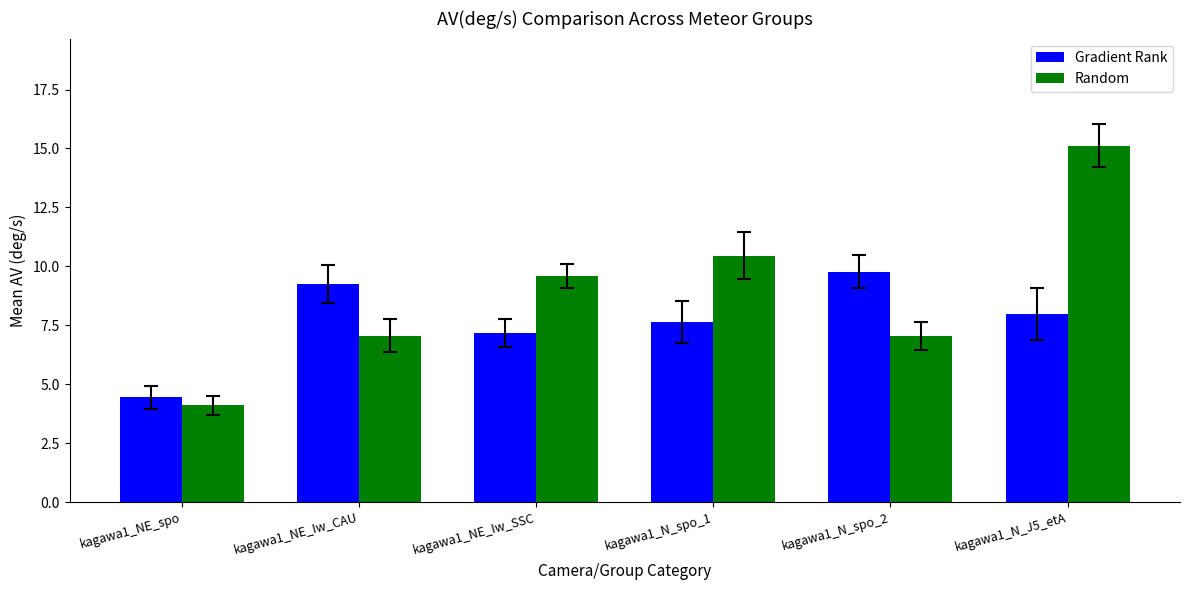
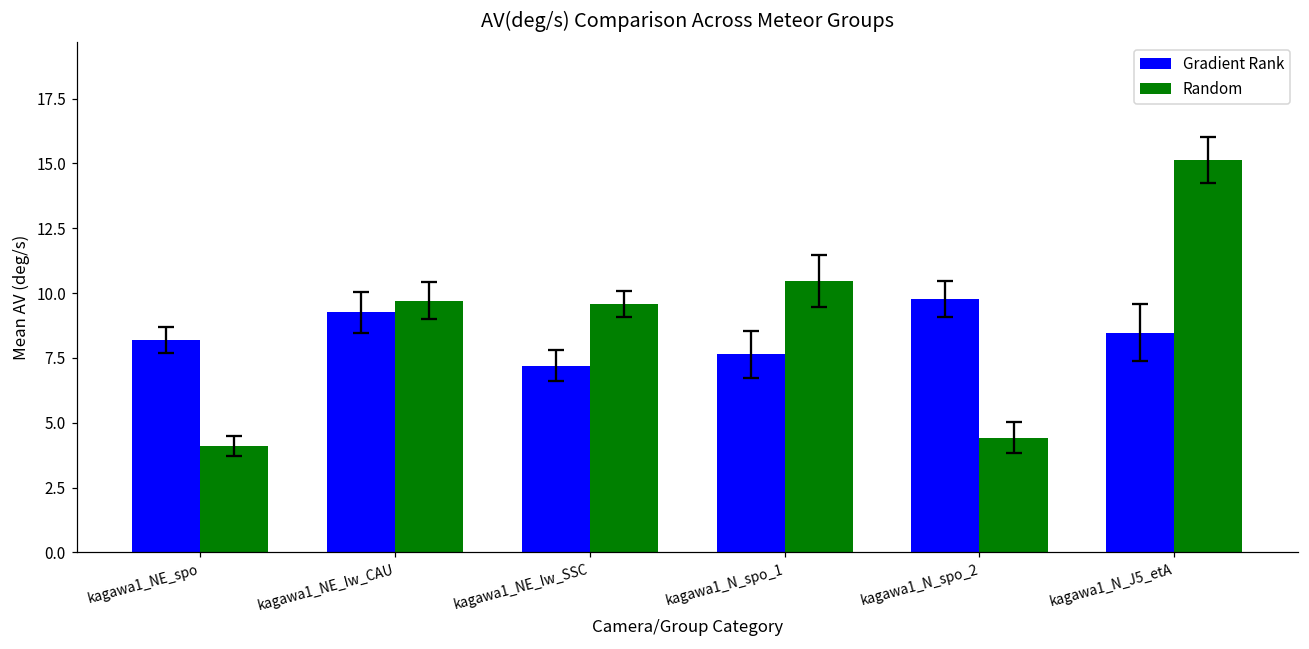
  {
    "Gradient Rank": {
-     "kagawa1_NE_spo": 4.4,
+     "kagawa1_NE_spo": 8.2,
      "kagawa1_NE_Iw_CAU": 9.3,
      "kagawa1_NE_Iw_SSC": 7.2,
      "kagawa1_N_spo_1": 7.6,
      "kagawa1_N_spo_2": 9.8,
-     "kagawa1_N_J5_etA": 8.0
+     "kagawa1_N_J5_etA": 8.5
    },
    "Random": {
      "kagawa1_NE_spo": 4.1,
-     "kagawa1_NE_Iw_CAU": 7.1,
+     "kagawa1_NE_Iw_CAU": 9.7,
      "kagawa1_NE_Iw_SSC": 9.6,
      "kagawa1_N_spo_1": 10.5,
-     "kagawa1_N_spo_2": 7.1,
+     "kagawa1_N_spo_2": 4.4,
      "kagawa1_N_J5_etA": 15.1
    }
  }
